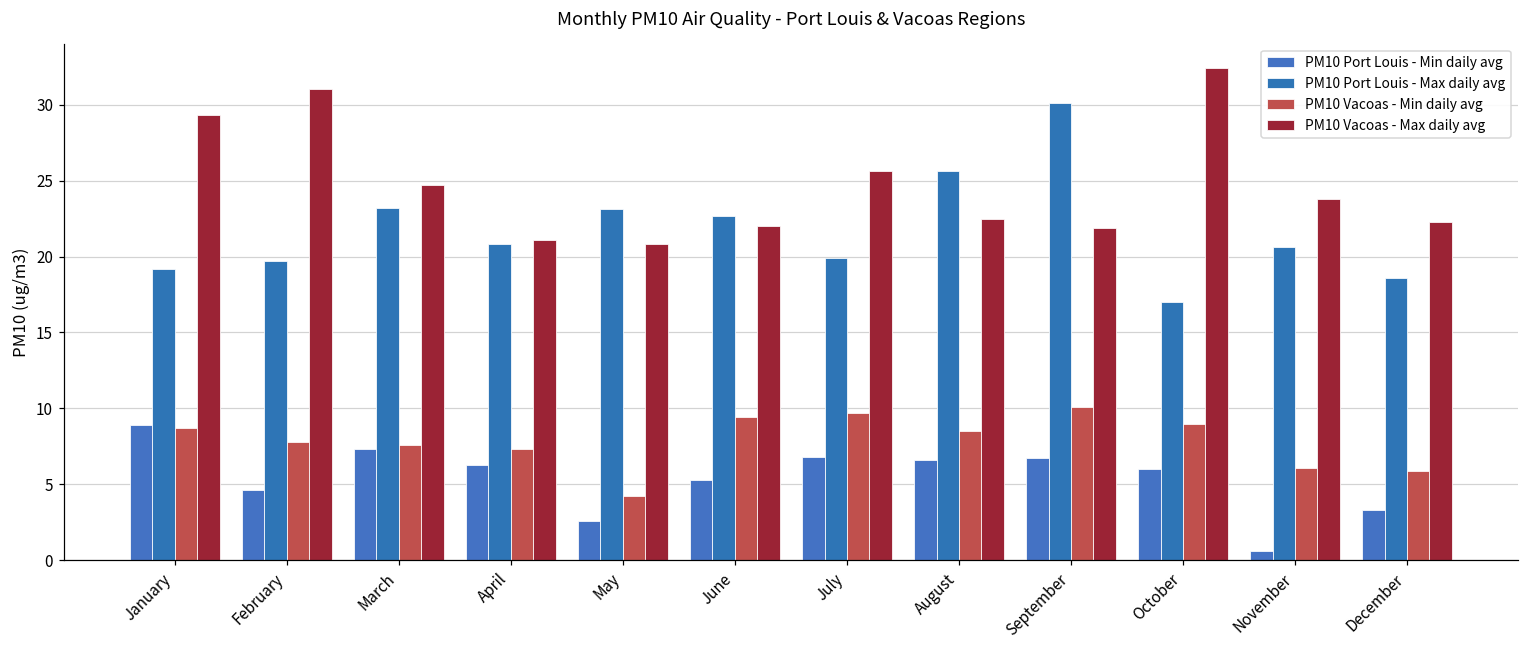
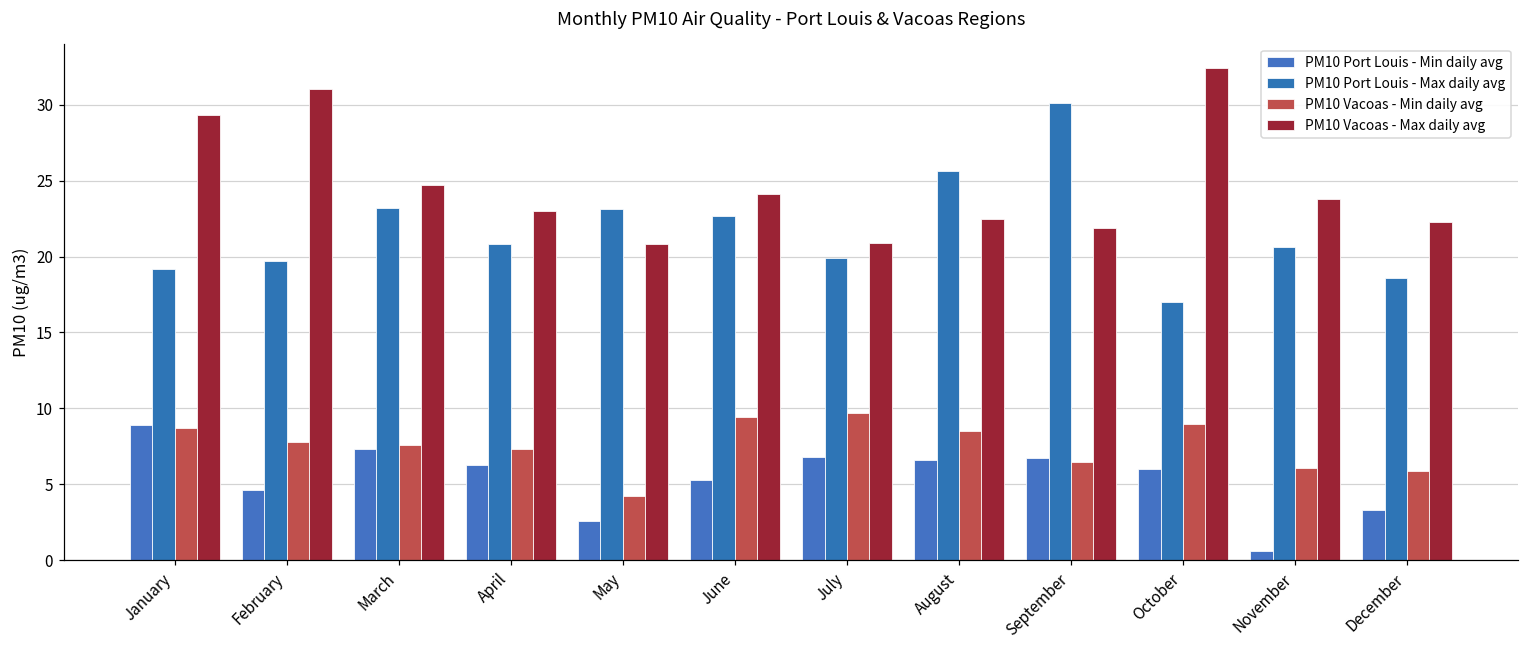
  {
    "PM10 Vacoas - Min daily avg": {
      "January": 8.7,
      "February": 7.8,
      "March": 7.6,
      "April": 7.3,
      "May": 4.2,
      "June": 9.4,
      "July": 9.7,
      "August": 8.5,
-     "September": 10.1,
+     "September": 6.5,
      "October": 9.0,
      "November": 6.1,
      "December": 5.9
    },
    "PM10 Vacoas - Max daily avg": {
      "January": 29.3,
      "February": 31.0,
      "March": 24.7,
-     "April": 21.1,
+     "April": 23.0,
      "May": 20.8,
-     "June": 22.0,
-     "July": 25.6,
+     "June": 24.1,
+     "July": 20.9,
      "August": 22.5,
      "September": 21.9,
      "October": 32.4,
      "November": 23.8,
      "December": 22.3
    }
  }
